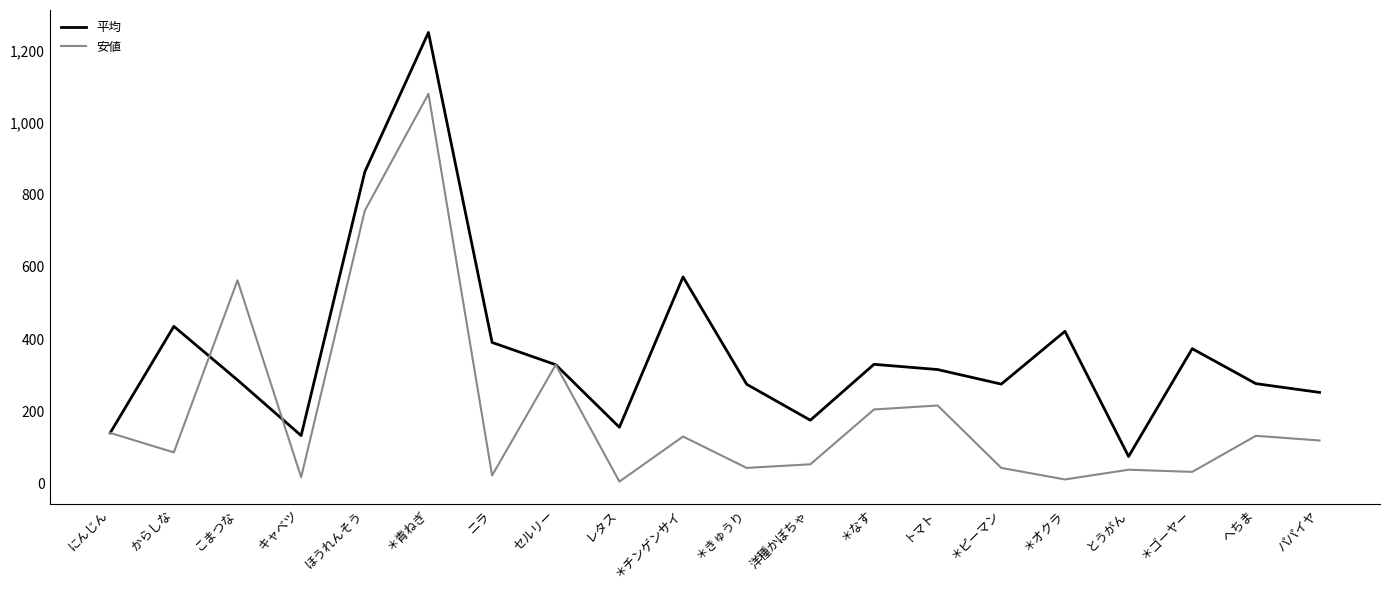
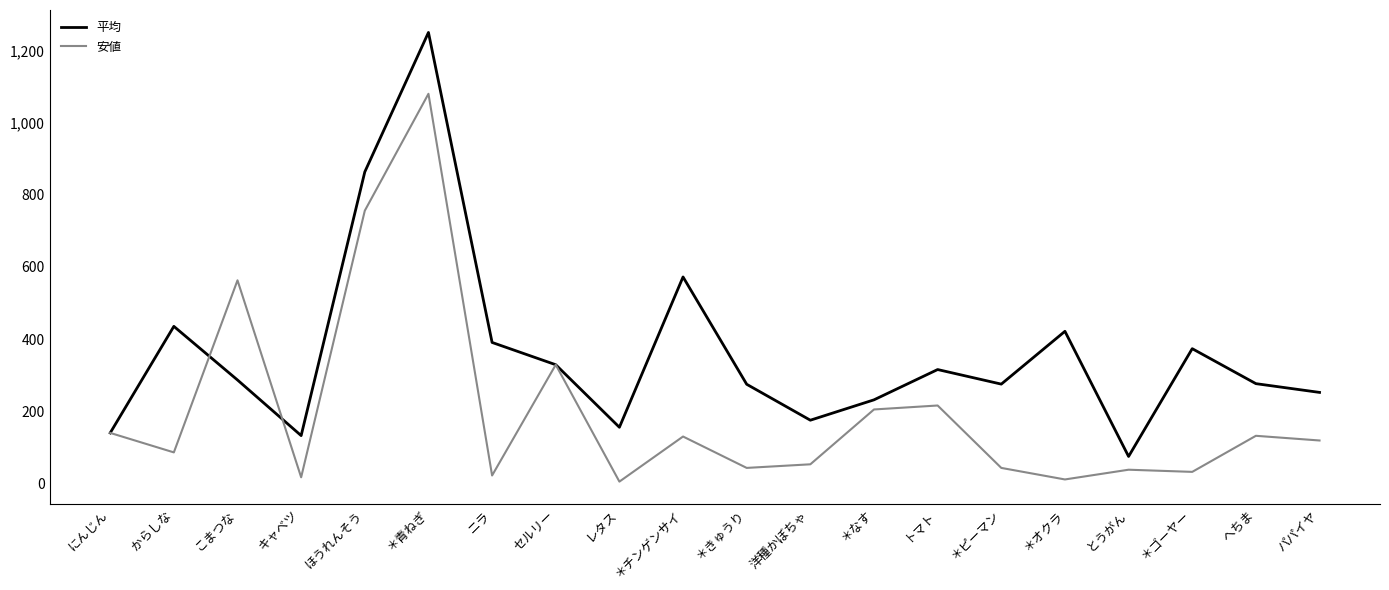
  {
    "平均": {
      "からしな": "440",
      "こまつな": "290",
      "キャベツ": "130",
      "ほうれんそう": "860",
      "＊青ねぎ": "1,250",
      "ニラ": "390",
      "レタス": "160",
      "＊チンゲンサイ": "570",
      "＊きゅうり": "270",
      "洋種かぼちゃ": "180",
-     "＊なす": "330",
+     "＊なす": "230",
      "トマト": "320",
      "＊ピーマン": "280",
      "＊オクラ": "420",
      "とうがん": "70",
      "＊ゴーヤー": "370",
      "へちま": "280",
      "パパイヤ": "250"
    },
    "安値": {
      "からしな": "90",
      "こまつな": "560",
      "キャベツ": "20",
      "ほうれんそう": "760",
      "＊青ねぎ": "1,080",
      "ニラ": "20",
      "レタス": "10",
      "＊チンゲンサイ": "130",
      "＊きゅうり": "40",
      "洋種かぼちゃ": "50",
      "＊なす": "210",
      "トマト": "220",
      "＊ピーマン": "40",
      "＊オクラ": "10",
      "とうがん": "40",
      "＊ゴーヤー": "30",
      "へちま": "130",
      "パパイヤ": "120"
    }
  }
